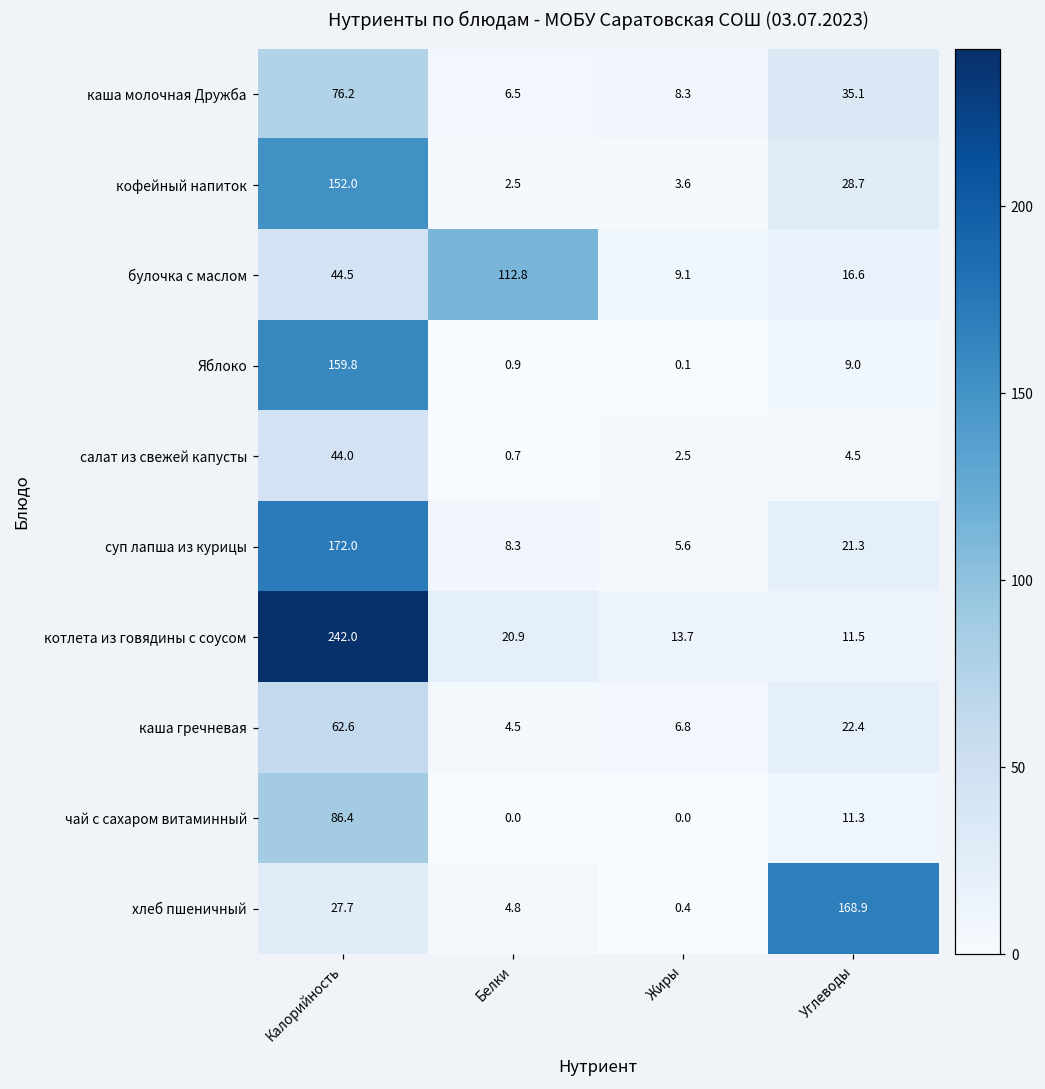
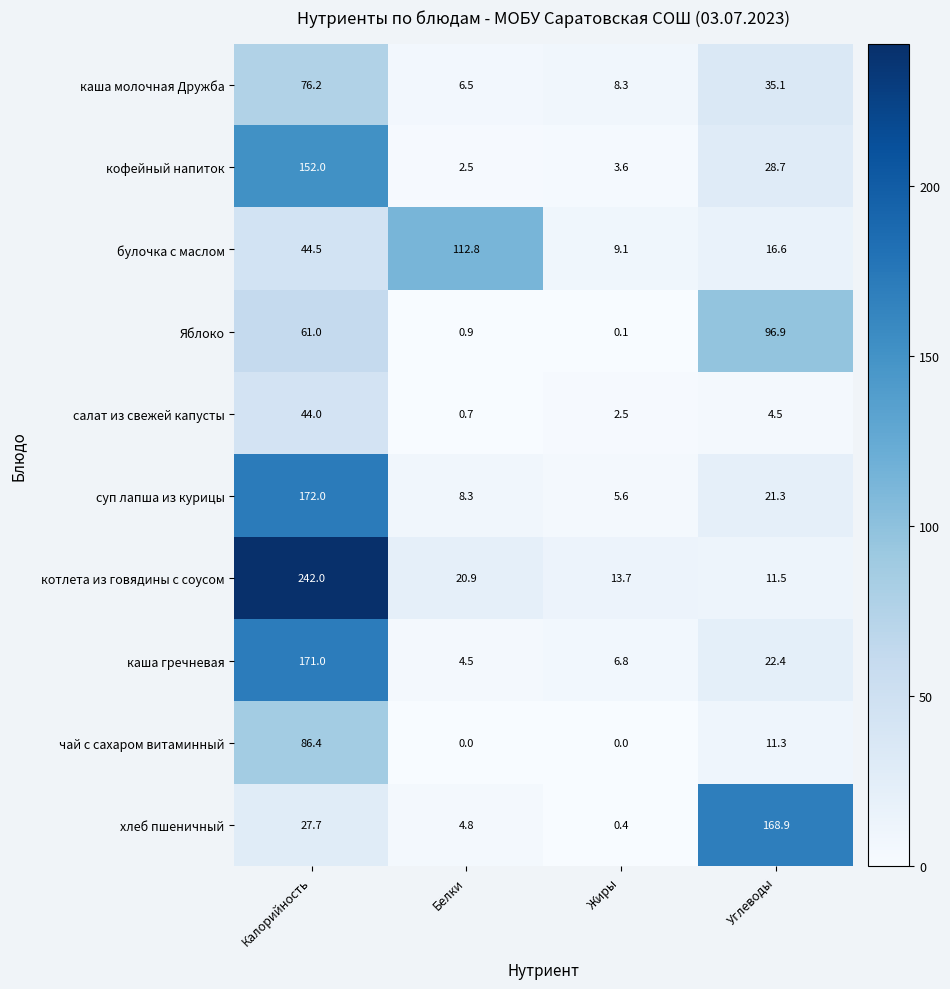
  {
    "каша молочная Дружба": {
      "Калорийность": 76.2,
      "Белки": 6.5,
      "Жиры": 8.3,
      "Углеводы": 35.1
    },
    "кофейный напиток": {
      "Калорийность": 152.0,
      "Белки": 2.5,
      "Жиры": 3.6,
      "Углеводы": 28.7
    },
    "булочка с маслом": {
      "Калорийность": 44.5,
      "Белки": 112.8,
      "Жиры": 9.1,
      "Углеводы": 16.6
    },
    "Яблоко": {
-     "Калорийность": 159.8,
+     "Калорийность": 61.0,
      "Белки": 0.9,
      "Жиры": 0.1,
-     "Углеводы": 9.0
+     "Углеводы": 96.9
    },
    "салат из свежей капусты": {
      "Калорийность": 44.0,
      "Белки": 0.7,
      "Жиры": 2.5,
      "Углеводы": 4.5
    },
    "суп лапша из курицы": {
      "Калорийность": 172.0,
      "Белки": 8.3,
      "Жиры": 5.6,
      "Углеводы": 21.3
    },
    "котлета из говядины с соусом": {
      "Калорийность": 242.0,
      "Белки": 20.9,
      "Жиры": 13.7,
      "Углеводы": 11.5
    },
    "каша гречневая": {
-     "Калорийность": 62.6,
+     "Калорийность": 171.0,
      "Белки": 4.5,
      "Жиры": 6.8,
      "Углеводы": 22.4
    },
    "чай с сахаром витаминный": {
      "Калорийность": 86.4,
      "Белки": 0.0,
      "Жиры": 0.0,
      "Углеводы": 11.3
    },
    "хлеб пшеничный": {
      "Калорийность": 27.7,
      "Белки": 4.8,
      "Жиры": 0.4,
      "Углеводы": 168.9
    }
  }
